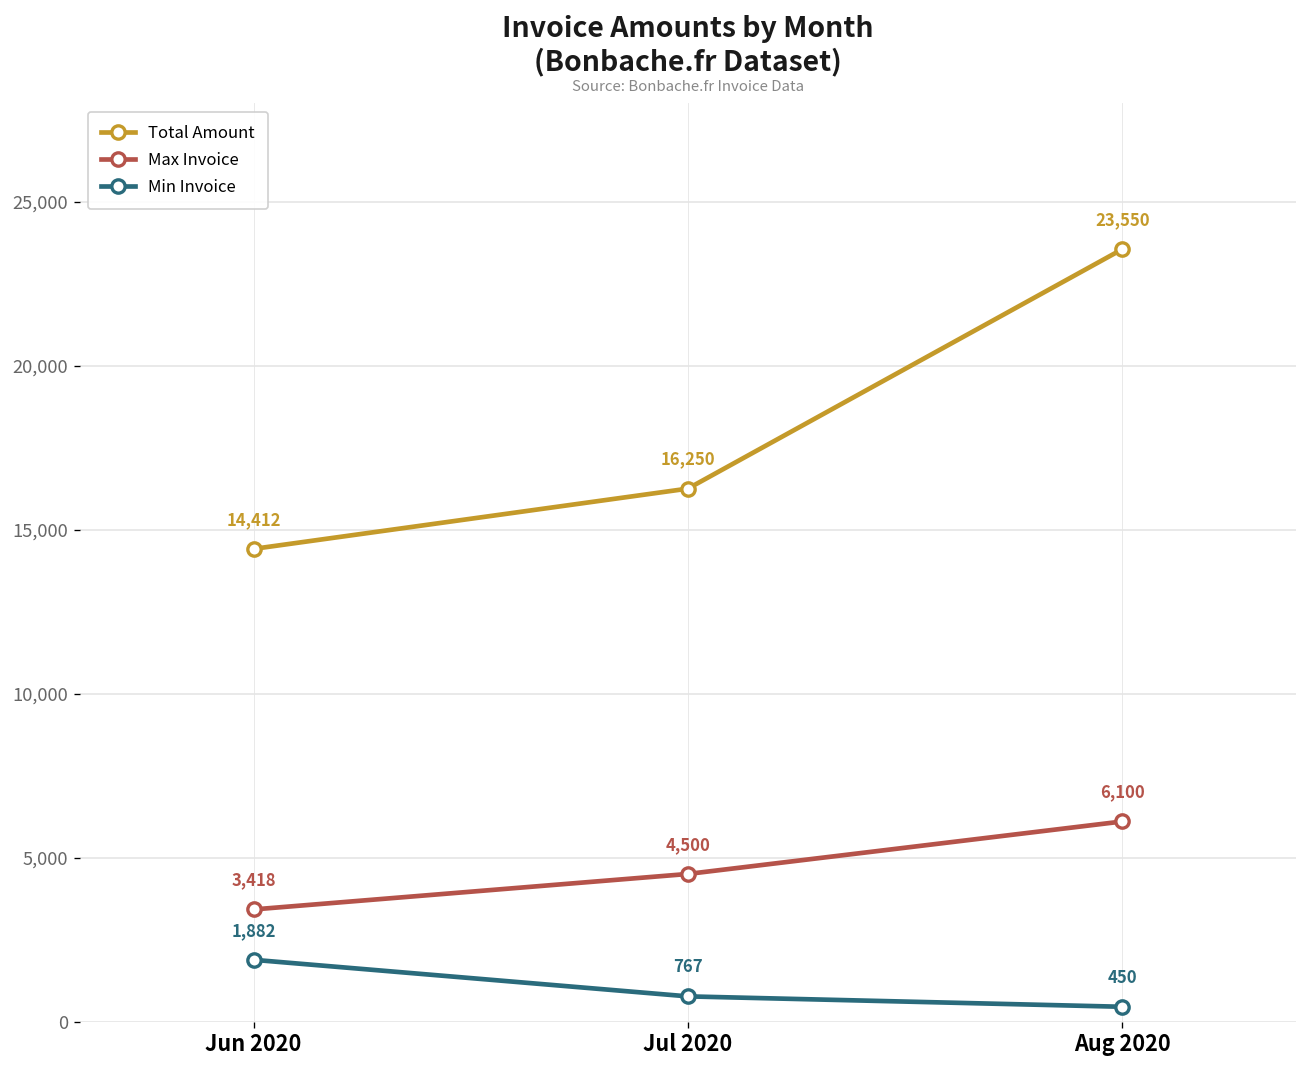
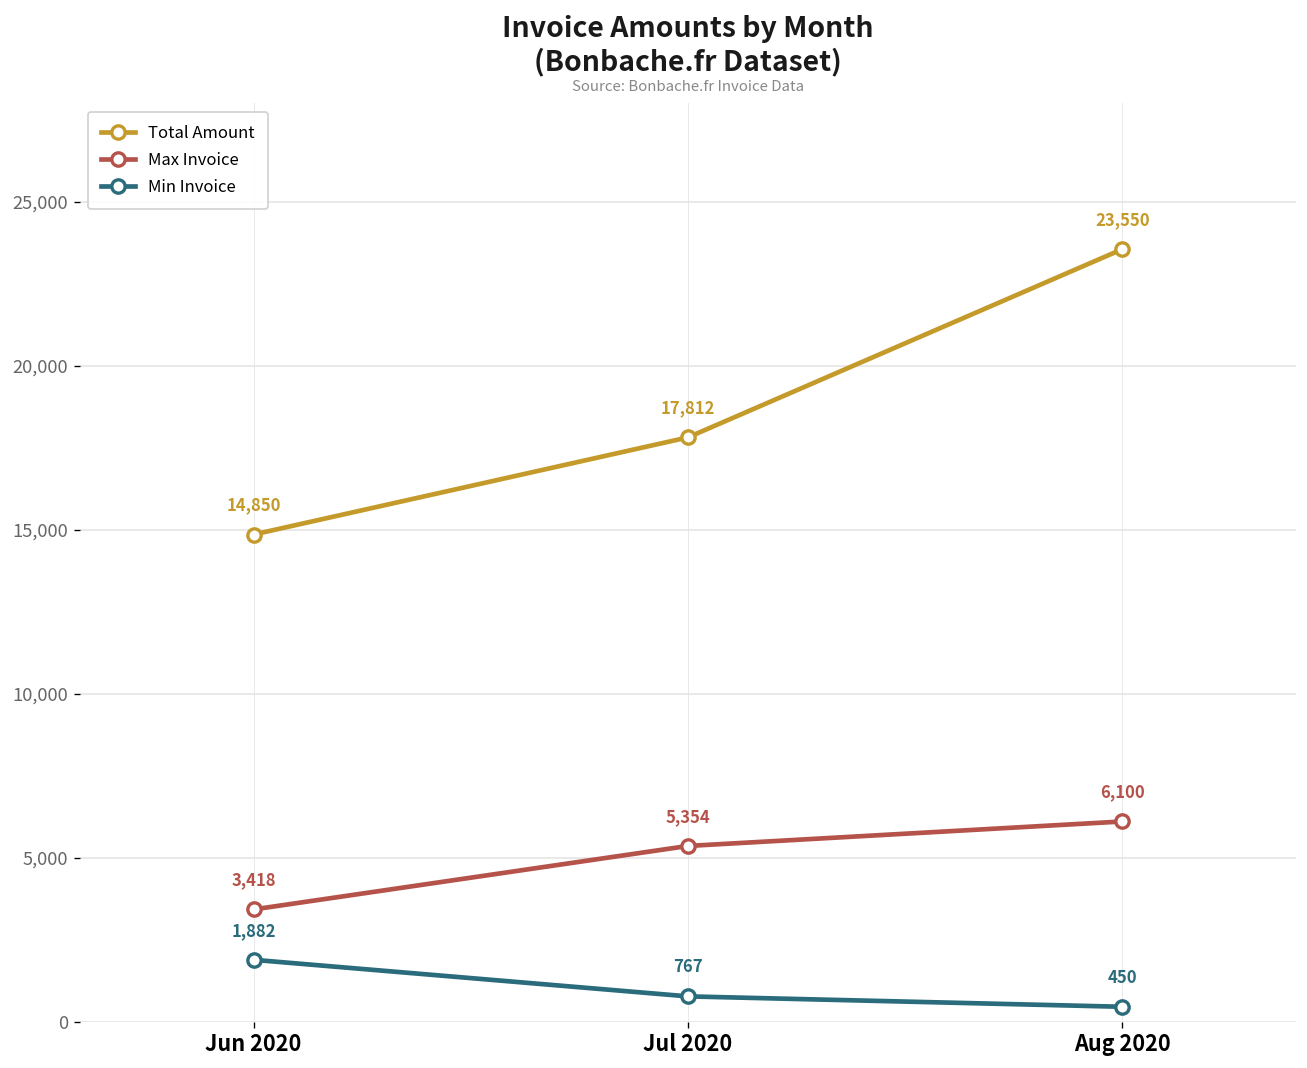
  {
    "Total Amount": {
-     "Jun 2020": "14,412",
-     "Jul 2020": "16,250",
+     "Jun 2020": "14,850",
+     "Jul 2020": "17,812",
      "Aug 2020": "23,550"
    },
    "Max Invoice": {
      "Jun 2020": "3,418",
-     "Jul 2020": "4,500",
+     "Jul 2020": "5,354",
      "Aug 2020": "6,100"
    },
    "Min Invoice": {
      "Jun 2020": "1,882",
      "Jul 2020": "767",
      "Aug 2020": "450"
    }
  }
